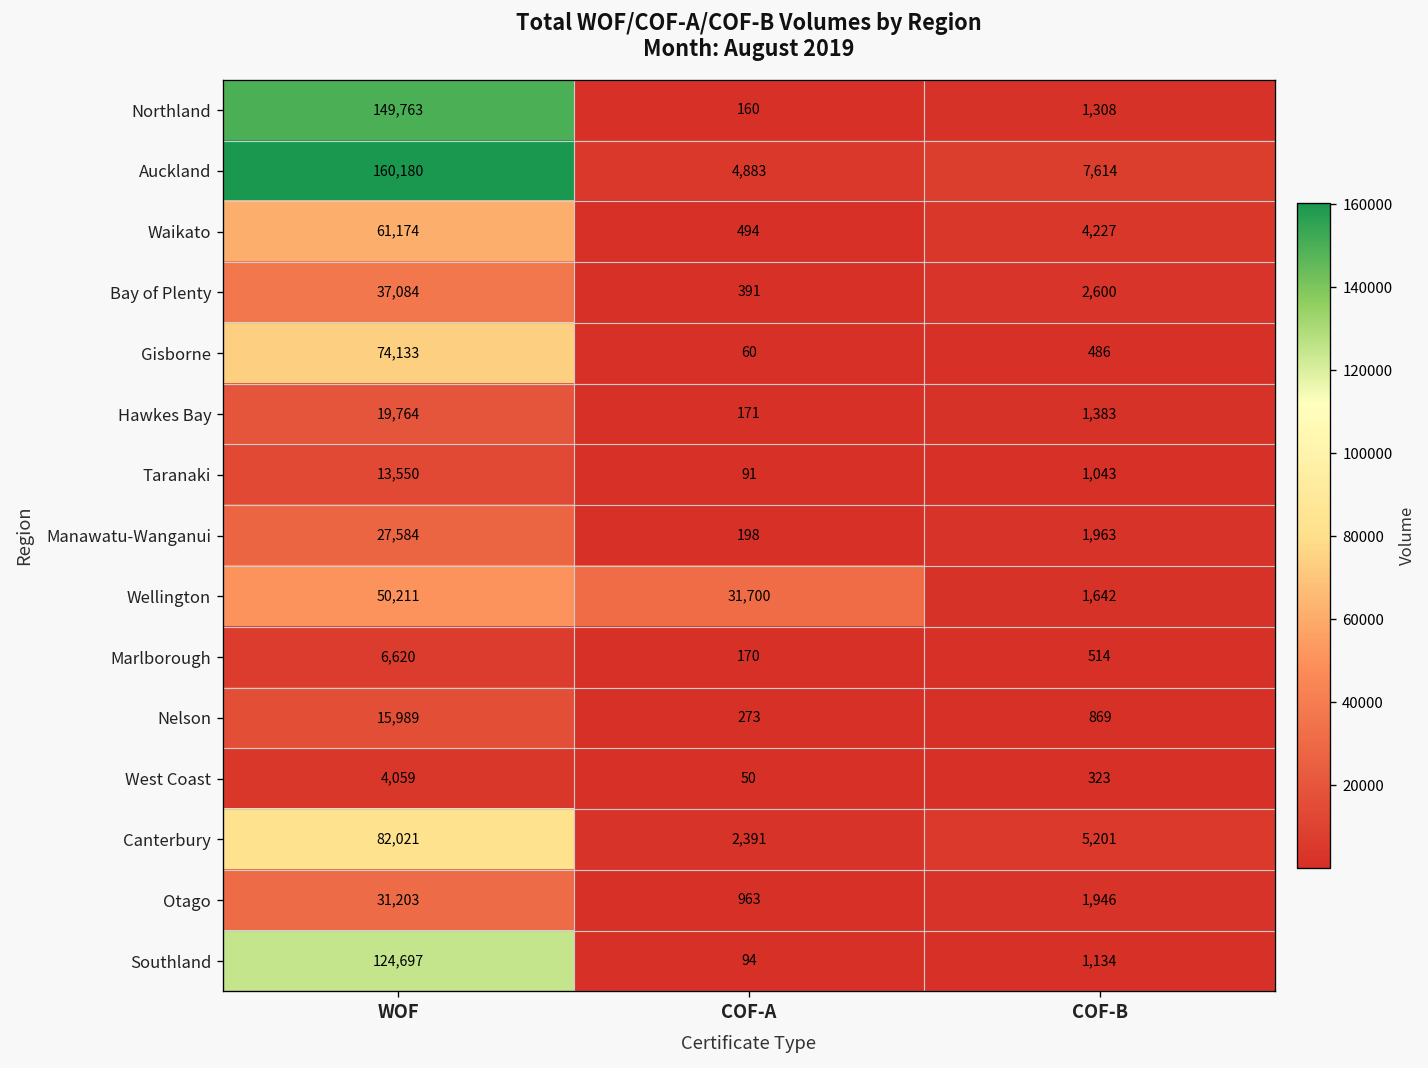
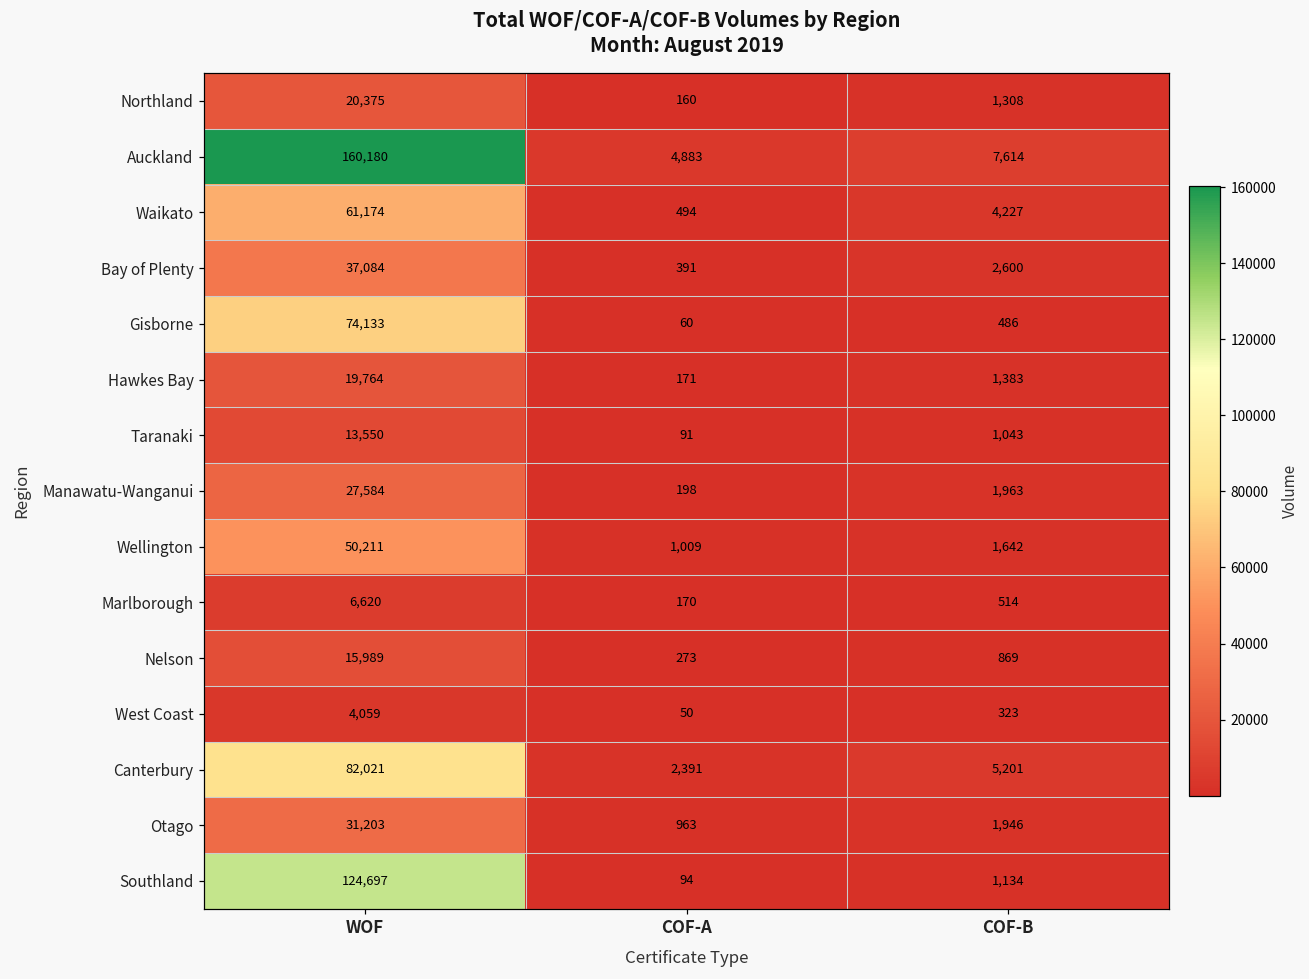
  {
    "Northland": {
-     "WOF": "149,763",
+     "WOF": "20,375",
      "COF-A": "160",
      "COF-B": "1,308"
    },
    "Auckland": {
      "WOF": "160,180",
      "COF-A": "4,883",
      "COF-B": "7,614"
    },
    "Waikato": {
      "WOF": "61,174",
      "COF-A": "494",
      "COF-B": "4,227"
    },
    "Bay of Plenty": {
      "WOF": "37,084",
      "COF-A": "391",
      "COF-B": "2,600"
    },
    "Gisborne": {
      "WOF": "74,133",
      "COF-A": "60",
      "COF-B": "486"
    },
    "Hawkes Bay": {
      "WOF": "19,764",
      "COF-A": "171",
      "COF-B": "1,383"
    },
    "Taranaki": {
      "WOF": "13,550",
      "COF-A": "91",
      "COF-B": "1,043"
    },
    "Manawatu-Wanganui": {
      "WOF": "27,584",
      "COF-A": "198",
      "COF-B": "1,963"
    },
    "Wellington": {
      "WOF": "50,211",
-     "COF-A": "31,700",
+     "COF-A": "1,009",
      "COF-B": "1,642"
    },
    "Marlborough": {
      "WOF": "6,620",
      "COF-A": "170",
      "COF-B": "514"
    },
    "Nelson": {
      "WOF": "15,989",
      "COF-A": "273",
      "COF-B": "869"
    },
    "West Coast": {
      "WOF": "4,059",
      "COF-A": "50",
      "COF-B": "323"
    },
    "Canterbury": {
      "WOF": "82,021",
      "COF-A": "2,391",
      "COF-B": "5,201"
    },
    "Otago": {
      "WOF": "31,203",
      "COF-A": "963",
      "COF-B": "1,946"
    },
    "Southland": {
      "WOF": "124,697",
      "COF-A": "94",
      "COF-B": "1,134"
    }
  }
